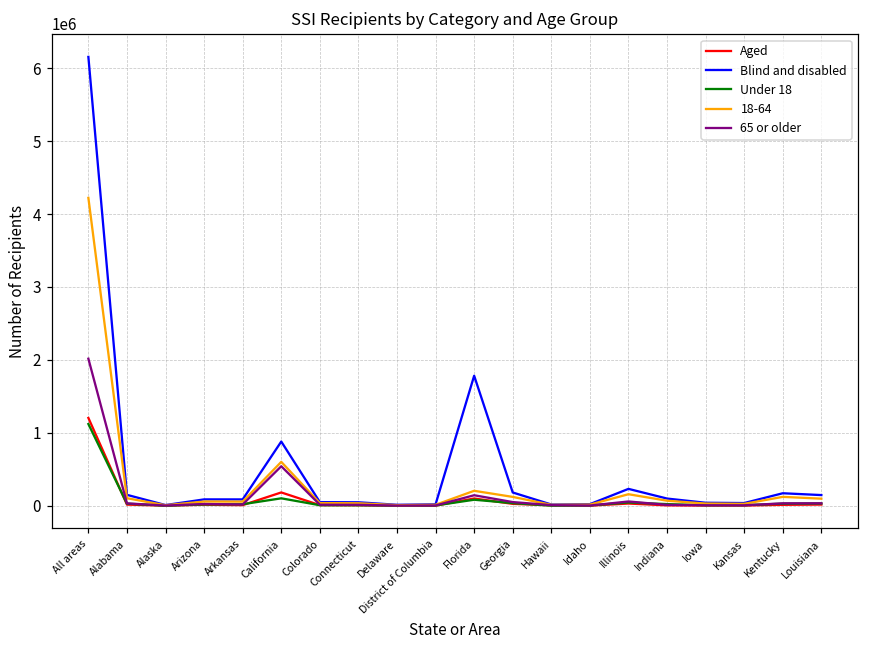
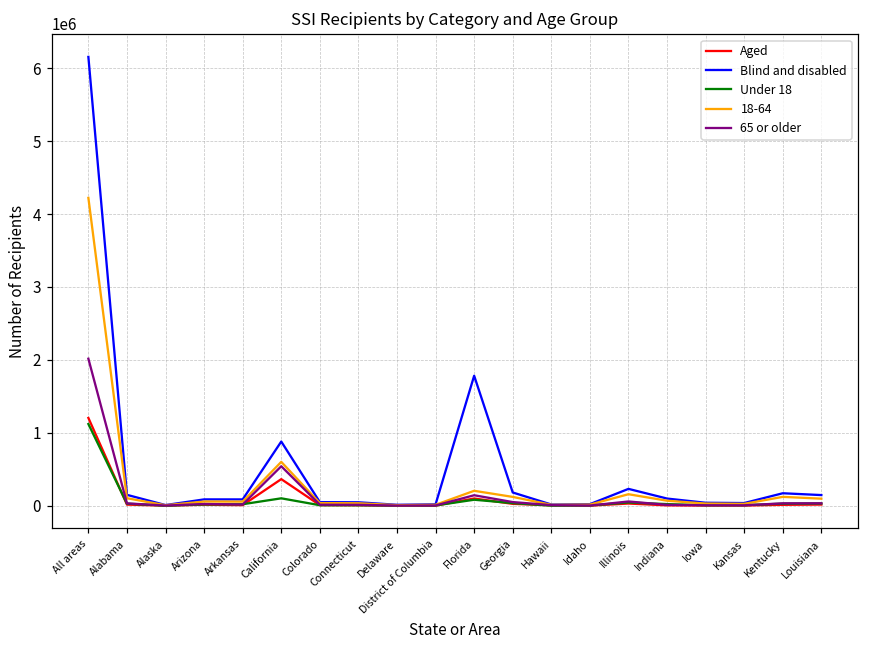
  {
    "Aged": {
      "All areas": 1200000,
-     "California": 200000
+     "California": 400000
    },
    "Blind and disabled": {
      "All areas": 6200000,
      "Alabama": 100000,
      "California": 900000,
      "Florida": 1800000,
      "Georgia": 200000,
      "Illinois": 200000,
      "Kentucky": 200000,
      "Louisiana": 100000
    },
    "Under 18": {
      "All areas": 1100000,
      "California": 100000
    },
    "18-64": {
      "All areas": 4200000,
      "Alabama": 100000,
      "California": 600000,
      "Florida": 200000,
      "Georgia": 100000,
      "Illinois": 200000,
      "Kentucky": 100000,
      "Louisiana": 100000
    },
    "65 or older": {
      "All areas": 2000000,
      "California": 500000,
      "Florida": 100000
    }
  }
